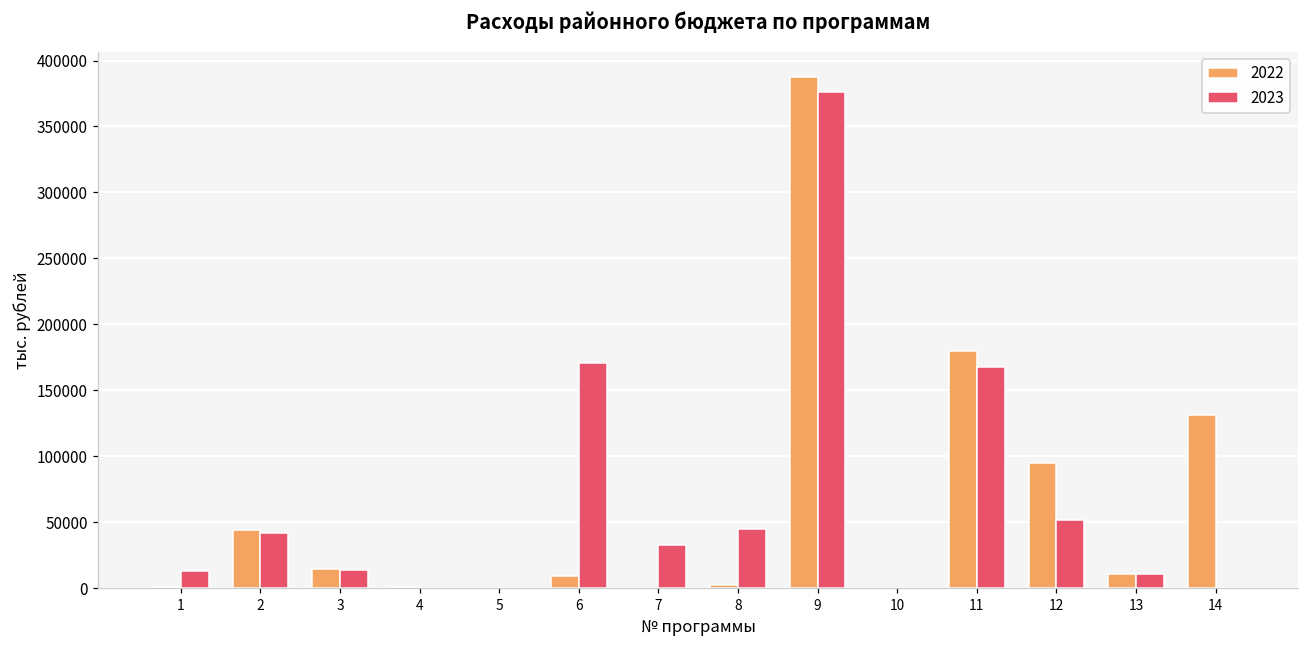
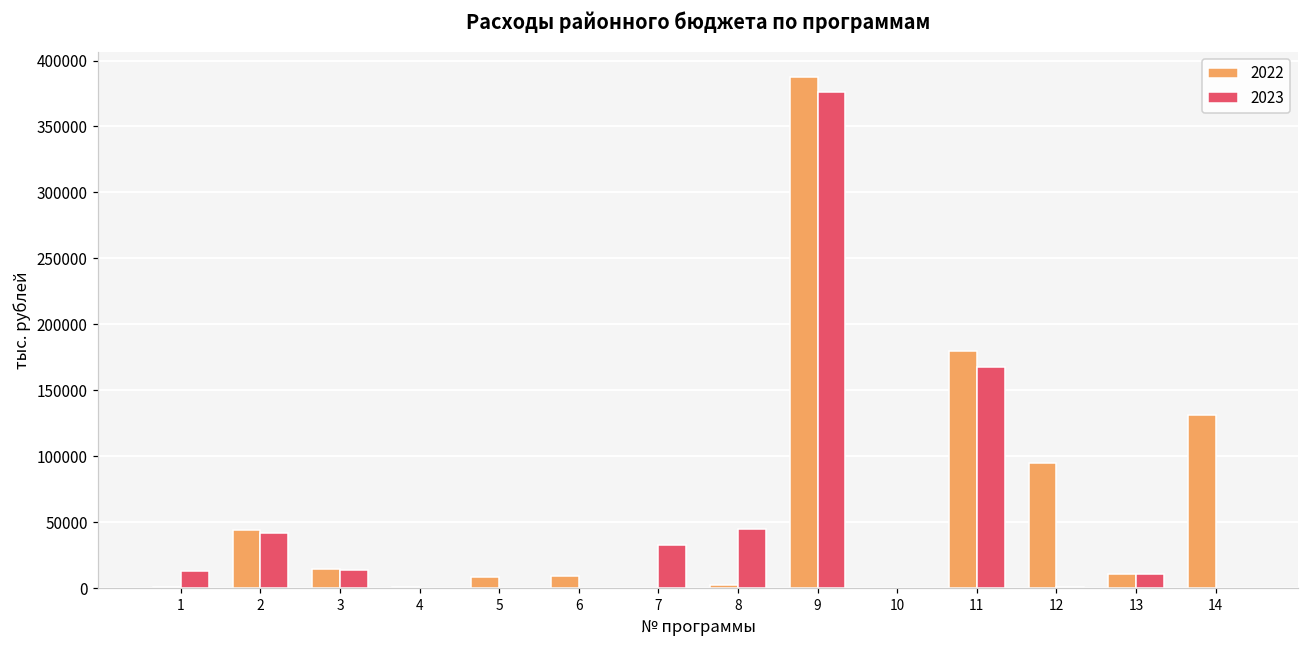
  {
    "2022": {
      "2": 44000,
      "3": 14000,
-     "5": 0,
+     "5": 9000,
      "6": 9000,
      "9": 387000,
      "11": 180000,
      "12": 95000,
      "13": 11000,
      "14": 131000
    },
    "2023": {
      "1": 13000,
      "2": 42000,
      "3": 14000,
-     "6": 170000,
+     "6": 0,
      "7": 32000,
      "8": 45000,
      "9": 376000,
      "11": 168000,
-     "12": 52000,
+     "12": 1000,
      "13": 11000,
      "14": 0
    }
  }
